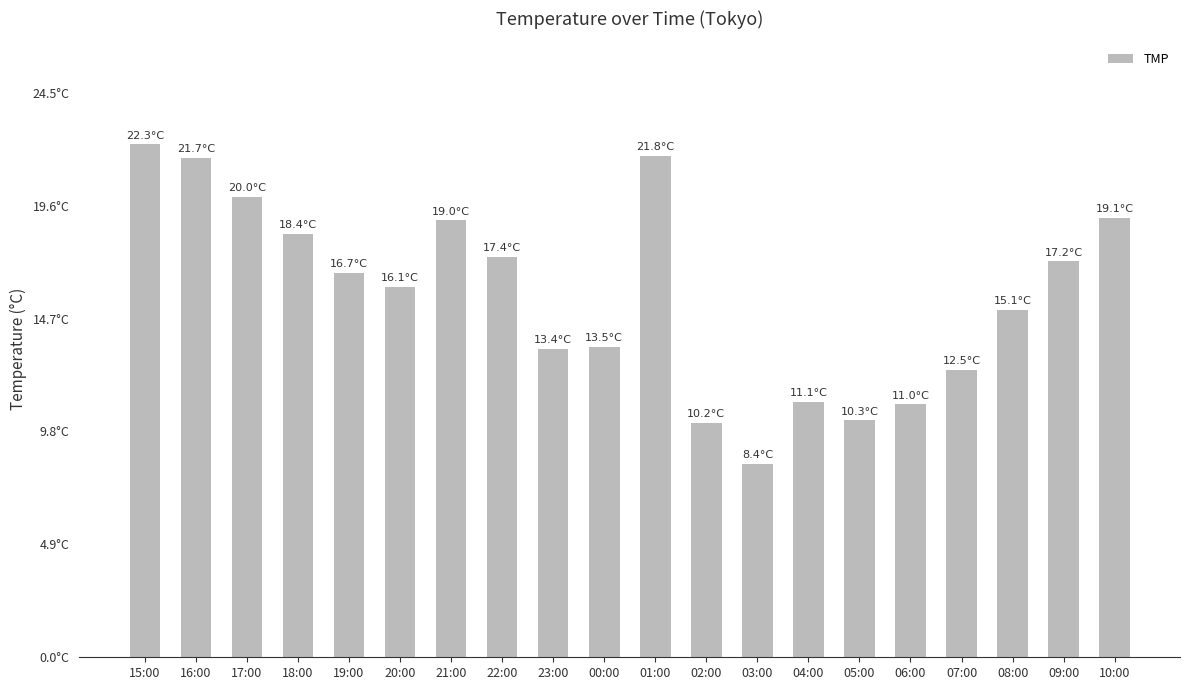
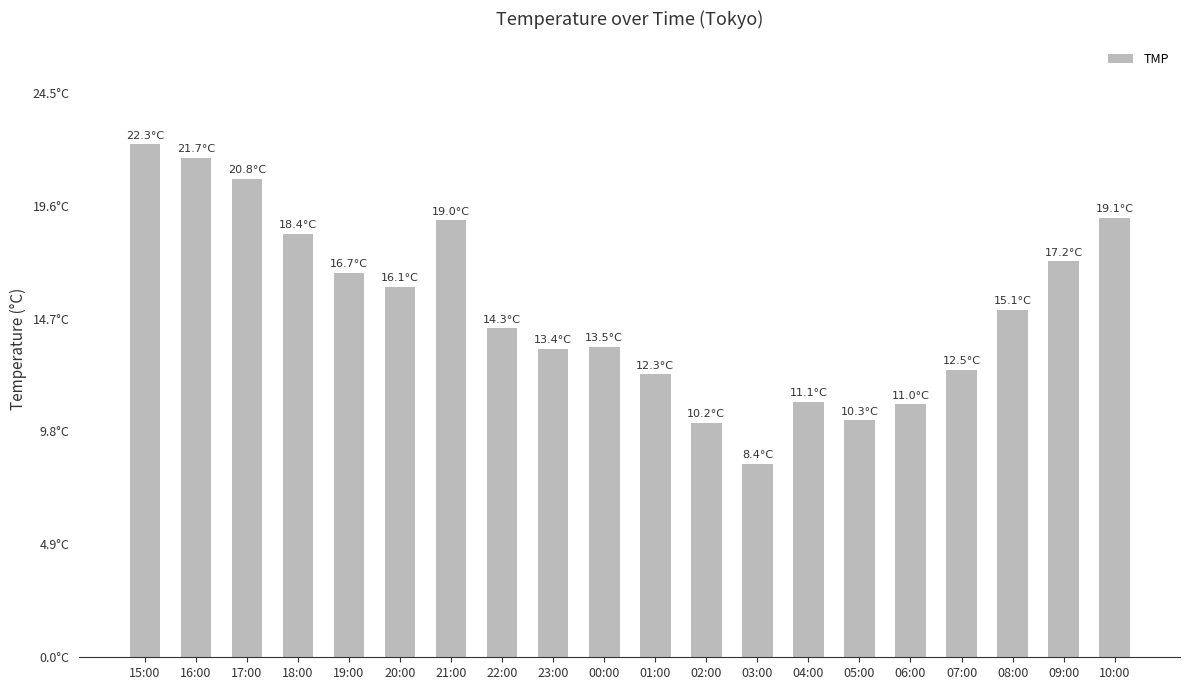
  {
    "15:00": "22.3°C",
    "16:00": "21.7°C",
-   "17:00": "20.0°C",
+   "17:00": "20.8°C",
    "18:00": "18.4°C",
    "19:00": "16.7°C",
    "20:00": "16.1°C",
    "21:00": "19.0°C",
-   "22:00": "17.4°C",
+   "22:00": "14.3°C",
    "23:00": "13.4°C",
    "00:00": "13.5°C",
-   "01:00": "21.8°C",
+   "01:00": "12.3°C",
    "02:00": "10.2°C",
    "03:00": "8.4°C",
    "04:00": "11.1°C",
    "05:00": "10.3°C",
    "06:00": "11.0°C",
    "07:00": "12.5°C",
    "08:00": "15.1°C",
    "09:00": "17.2°C",
    "10:00": "19.1°C"
  }
